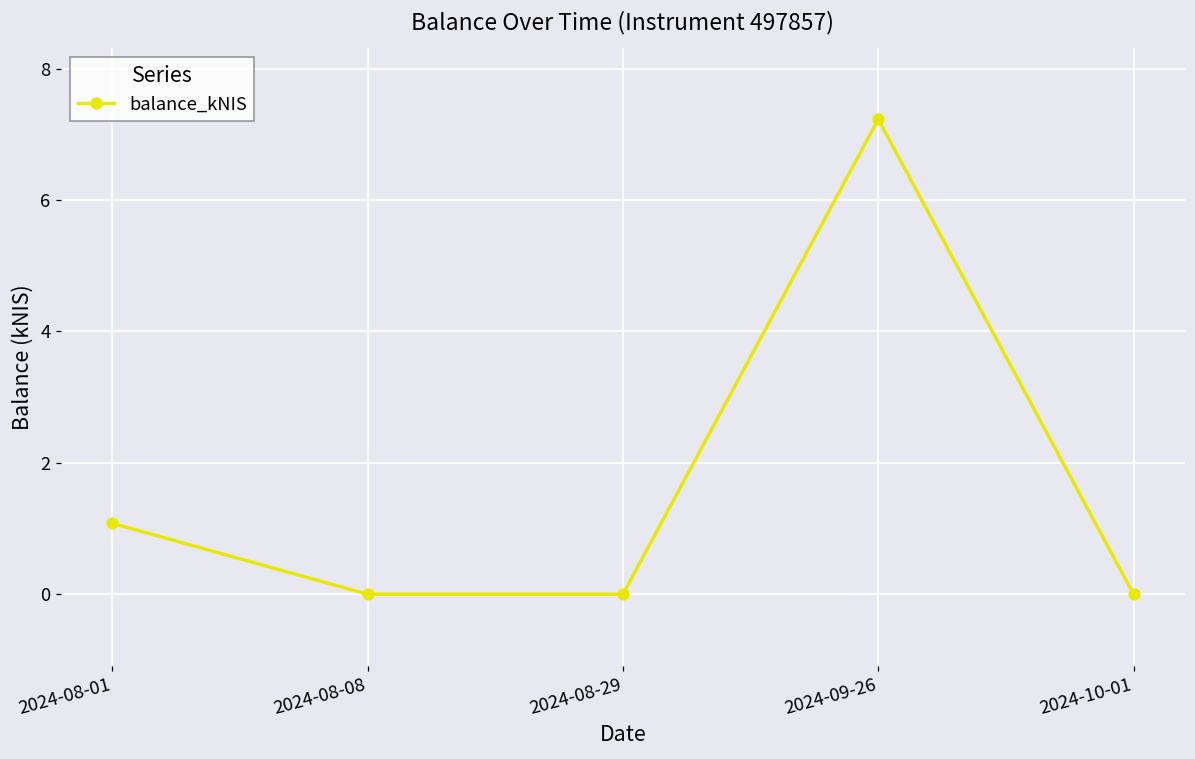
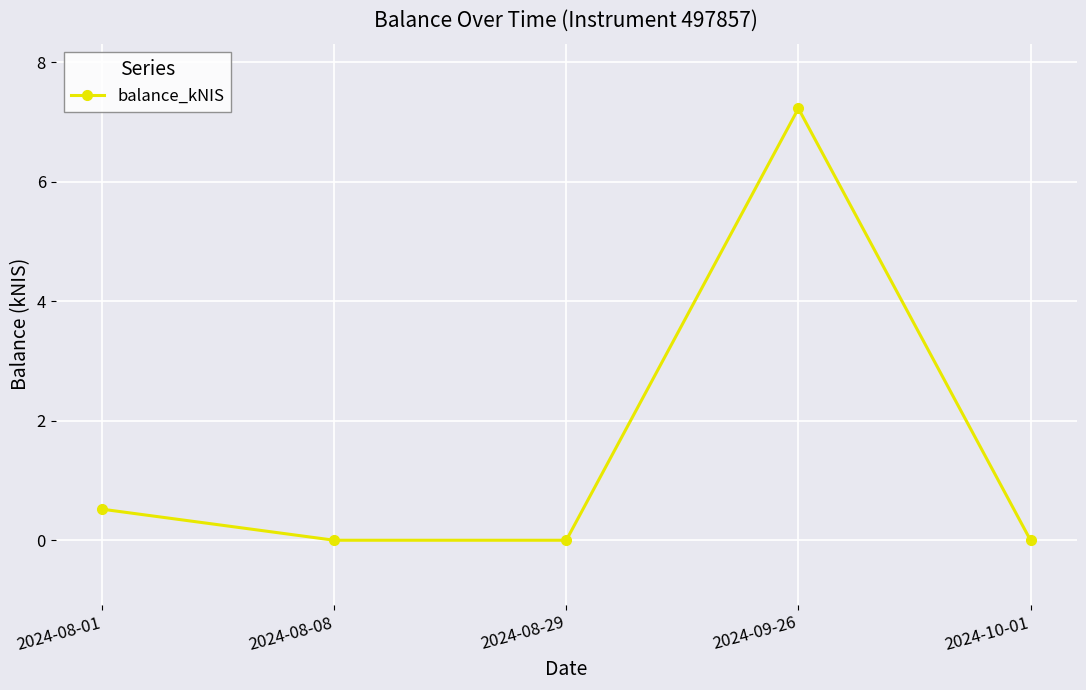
  {
-   "2024-08-01": 1.1,
+   "2024-08-01": 0.5,
    "2024-08-08": 0.0,
    "2024-08-29": 0.0,
    "2024-09-26": 7.2,
    "2024-10-01": 0.0
  }
